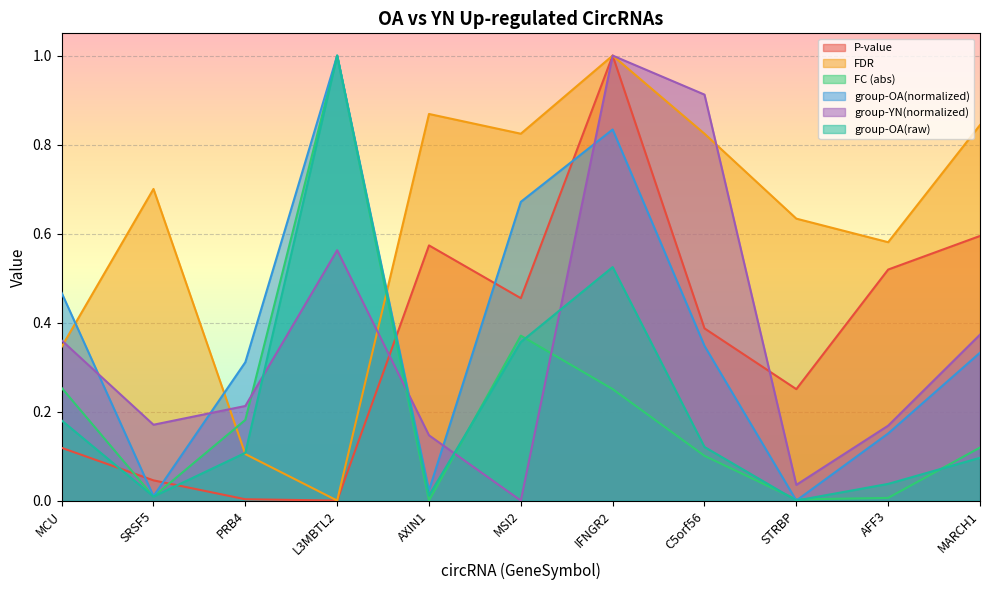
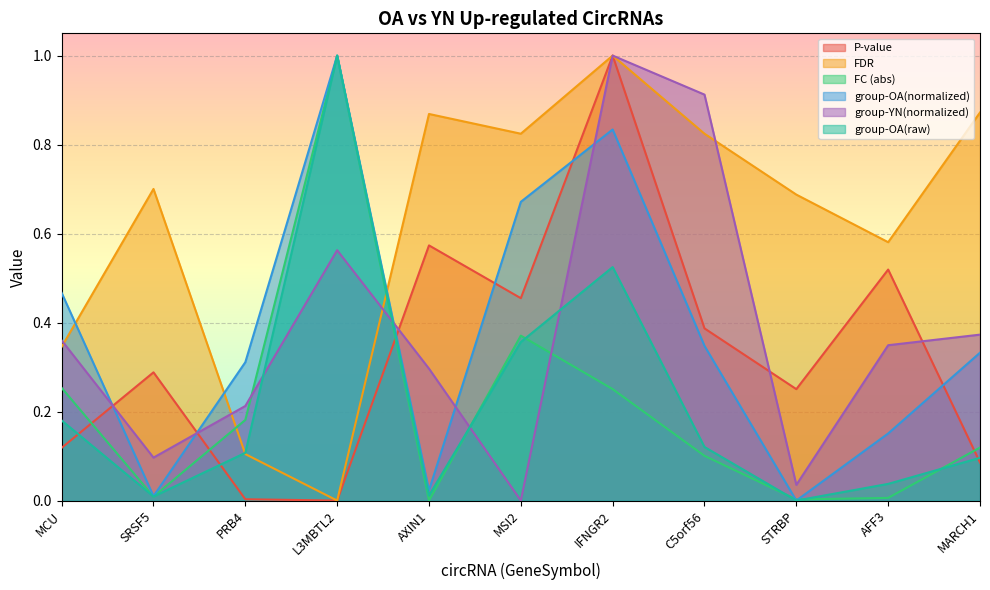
  {
    "P-value": {
      "MCU": 0.12,
-     "SRSF5": 0.05,
+     "SRSF5": 0.29,
      "PRB4": 0.00,
      "AXIN1": 0.57,
      "MSI2": 0.45,
      "C5orf56": 0.39,
      "STRBP": 0.25,
      "AFF3": 0.52,
-     "MARCH1": 0.59
+     "MARCH1": 0.09
    },
    "FDR": {
      "MCU": 0.35,
      "SRSF5": 0.70,
      "AXIN1": 0.87,
      "MSI2": 0.82,
      "C5orf56": 0.82,
-     "STRBP": 0.63,
+     "STRBP": 0.69,
      "AFF3": 0.58,
-     "MARCH1": 0.84
+     "MARCH1": 0.87
    },
    "group-YN(normalized)": {
      "MCU": 0.36,
-     "SRSF5": 0.17,
+     "SRSF5": 0.10,
      "PRB4": 0.21,
      "L3MBTL2": 0.56,
-     "AXIN1": 0.15,
+     "AXIN1": 0.30,
      "MSI2": 0.00,
      "C5orf56": 0.91,
      "STRBP": 0.04,
-     "AFF3": 0.17,
+     "AFF3": 0.35,
      "MARCH1": 0.37
    }
  }
